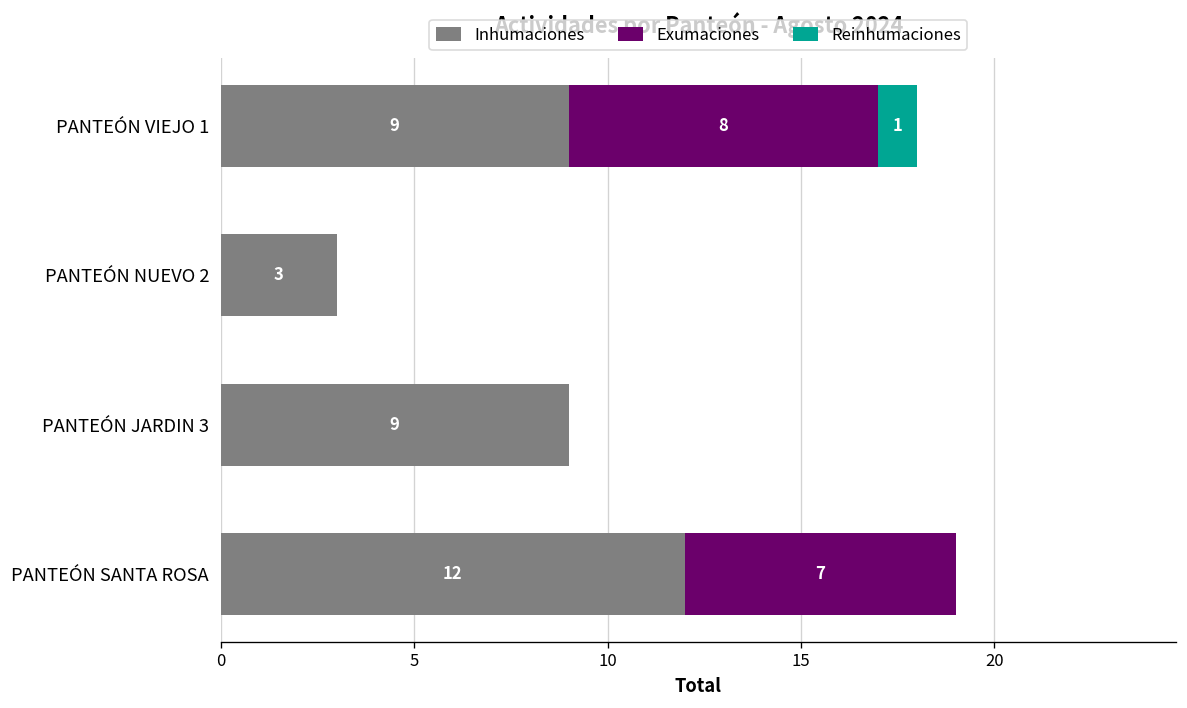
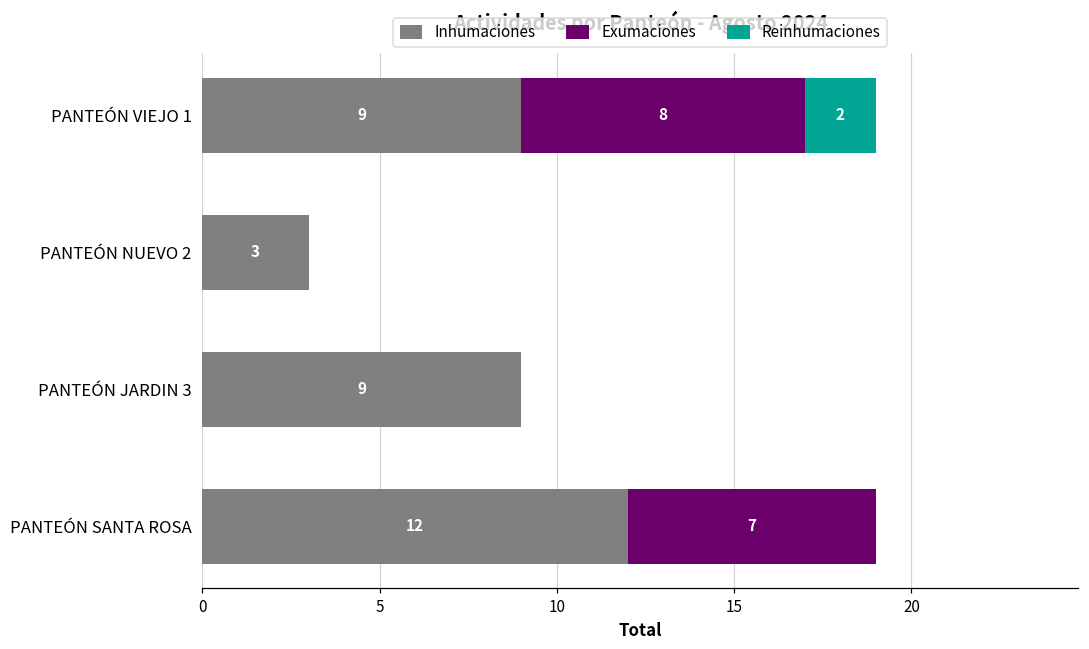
  {
    "Inhumaciones": {
      "PANTEÓN VIEJO 1": 9,
      "PANTEÓN NUEVO 2": 3,
      "PANTEÓN JARDIN 3": 9,
      "PANTEÓN SANTA ROSA": 12
    },
    "Exumaciones": {
      "PANTEÓN VIEJO 1": 8,
      "PANTEÓN SANTA ROSA": 7
    },
    "Reinhumaciones": {
-     "PANTEÓN VIEJO 1": 1
+     "PANTEÓN VIEJO 1": 2
    }
  }
